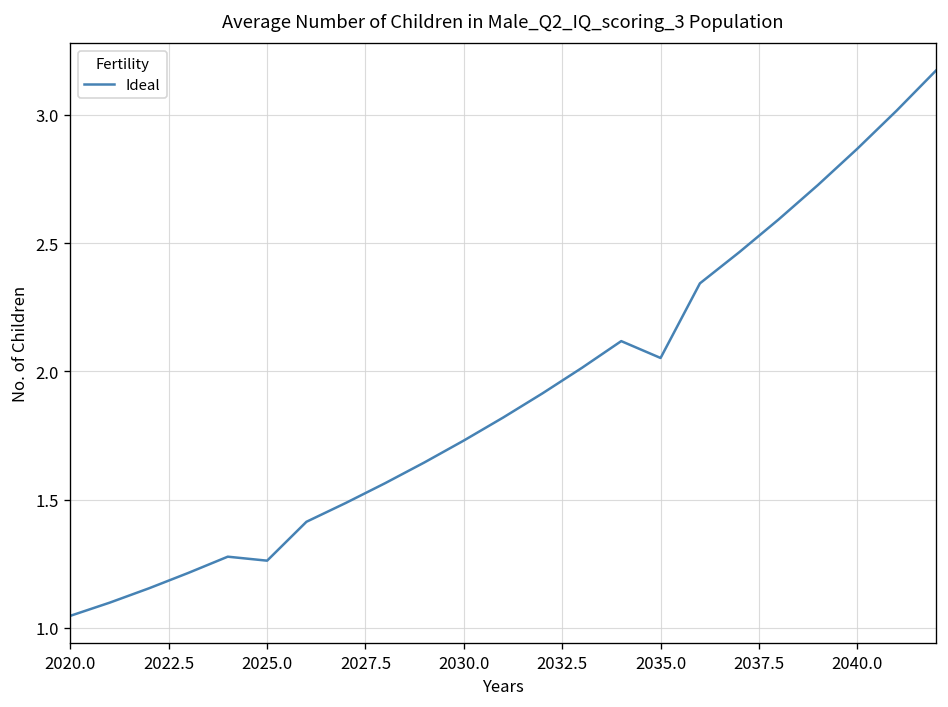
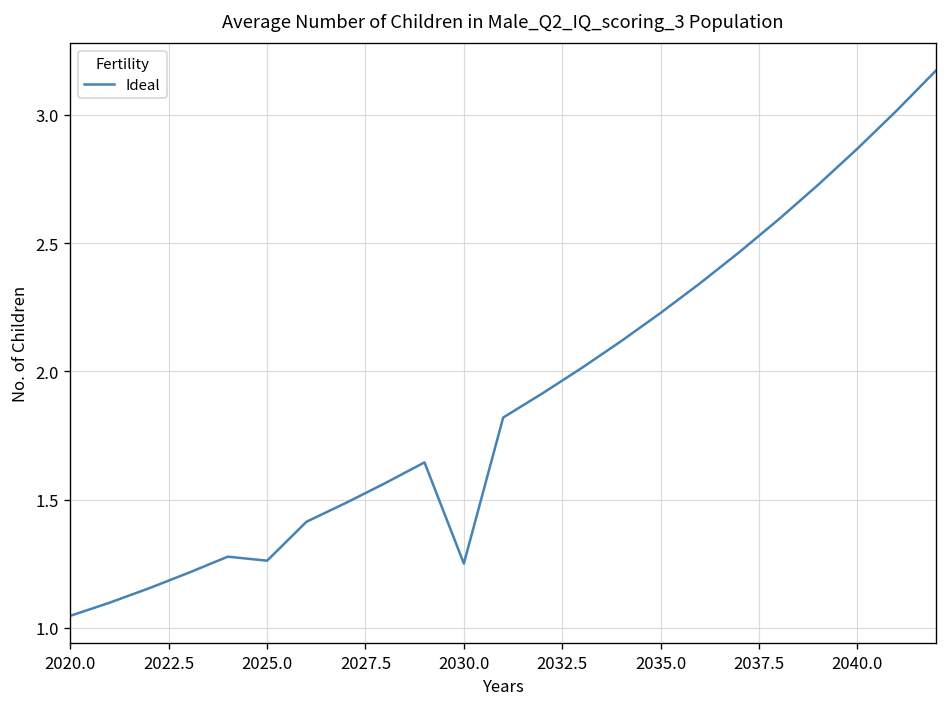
  {
    "2020.0": 1.05,
    "2025.0": 1.26,
-   "2030.0": 1.73,
-   "2035.0": 2.05,
+   "2030.0": 1.25,
+   "2035.0": 2.23,
    "2040.0": 2.87
  }
